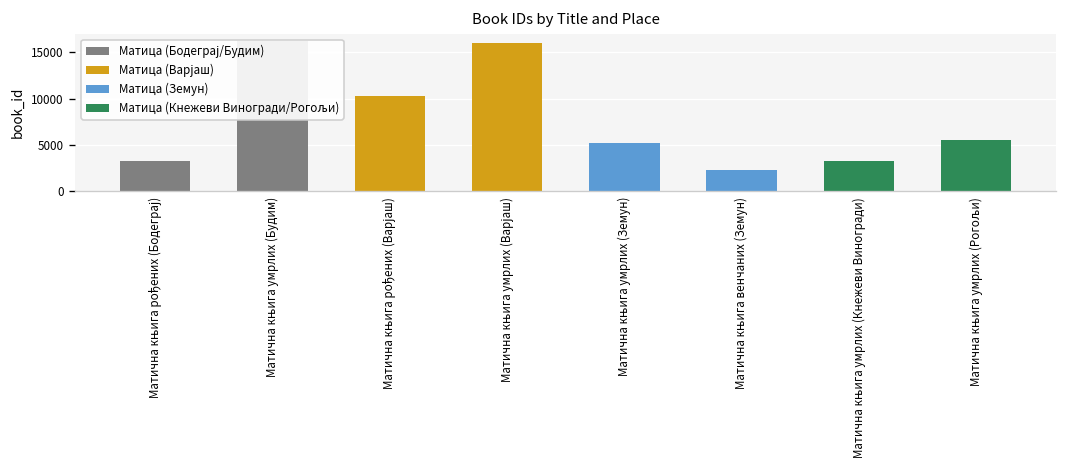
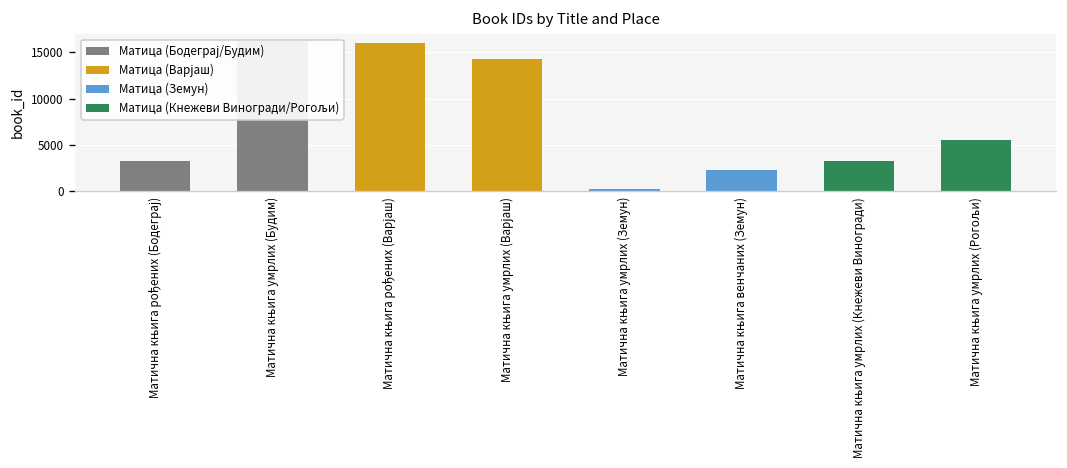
  {
    "Матична књига рођених (Бодеграј)": 3000,
-   "Матична књига рођених (Варјаш)": 10000,
-   "Матична књига умрлих (Варјаш)": 16000,
-   "Матична књига умрлих (Земун)": 5000,
+   "Матична књига рођених (Варјаш)": 16000,
+   "Матична књига умрлих (Варјаш)": 14000,
+   "Матична књига умрлих (Земун)": 0,
    "Матична књига венчаних (Земун)": 2000,
    "Матична књига умрлих (Кнежеви Виногради)": 3000,
    "Матична књига умрлих (Рогољи)": 5000
  }
